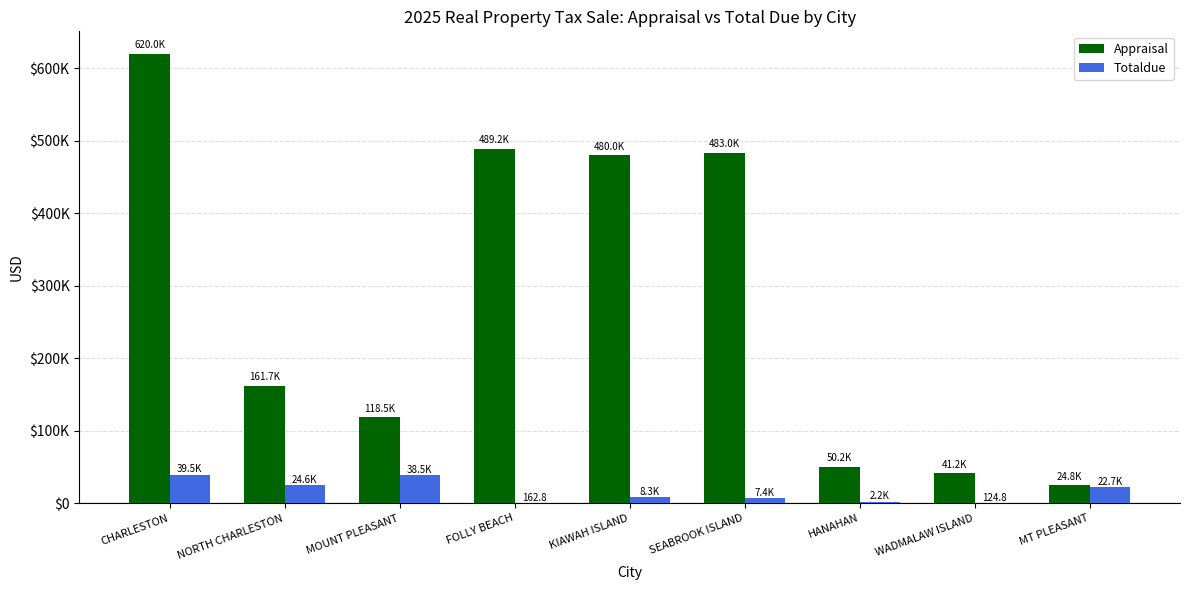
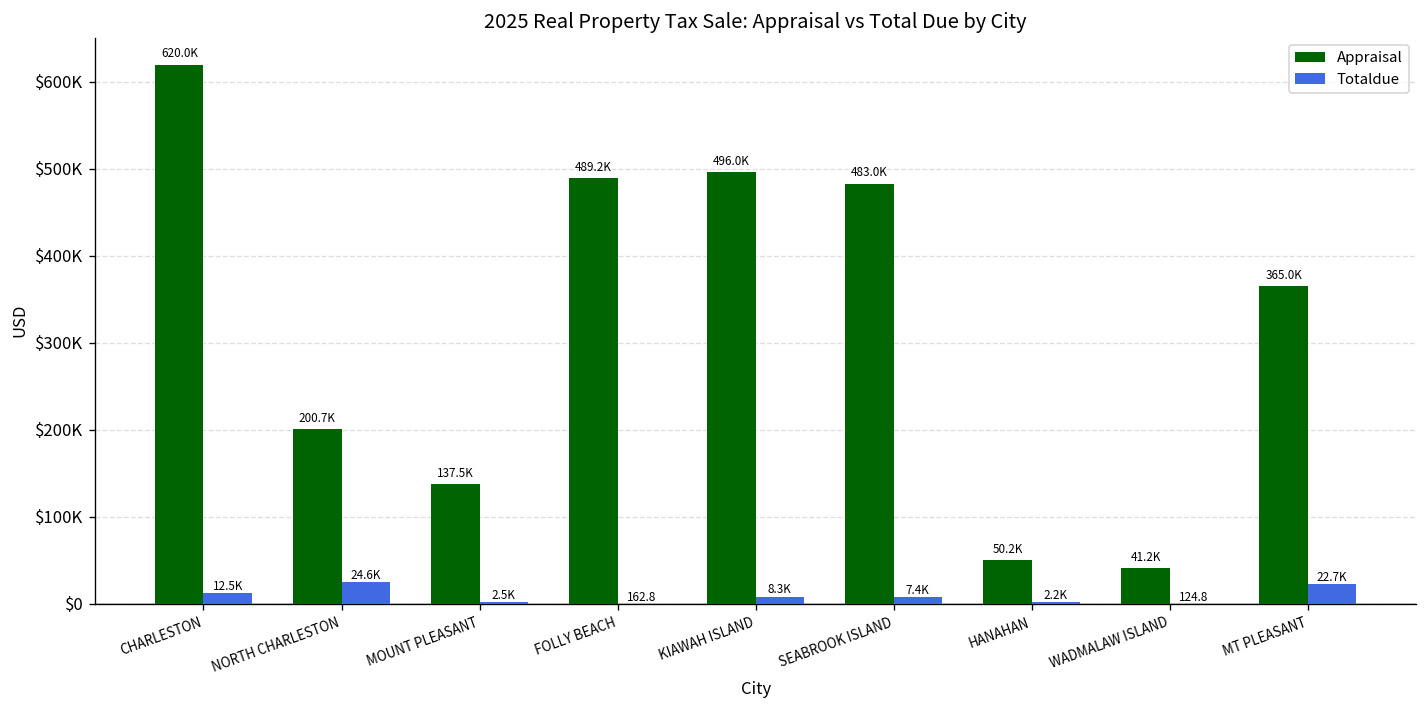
  {
    "Appraisal": {
      "CHARLESTON": "620.0K",
-     "NORTH CHARLESTON": "161.7K",
-     "MOUNT PLEASANT": "118.5K",
+     "NORTH CHARLESTON": "200.7K",
+     "MOUNT PLEASANT": "137.5K",
      "FOLLY BEACH": "489.2K",
-     "KIAWAH ISLAND": "480.0K",
+     "KIAWAH ISLAND": "496.0K",
      "SEABROOK ISLAND": "483.0K",
      "HANAHAN": "50.2K",
      "WADMALAW ISLAND": "41.2K",
-     "MT PLEASANT": "24.8K"
+     "MT PLEASANT": "365.0K"
    },
    "Totaldue": {
-     "CHARLESTON": "39.5K",
+     "CHARLESTON": "12.5K",
      "NORTH CHARLESTON": "24.6K",
-     "MOUNT PLEASANT": "38.5K",
+     "MOUNT PLEASANT": "2.5K",
      "FOLLY BEACH": "162.8",
      "KIAWAH ISLAND": "8.3K",
      "SEABROOK ISLAND": "7.4K",
      "HANAHAN": "2.2K",
      "WADMALAW ISLAND": "124.8",
      "MT PLEASANT": "22.7K"
    }
  }
